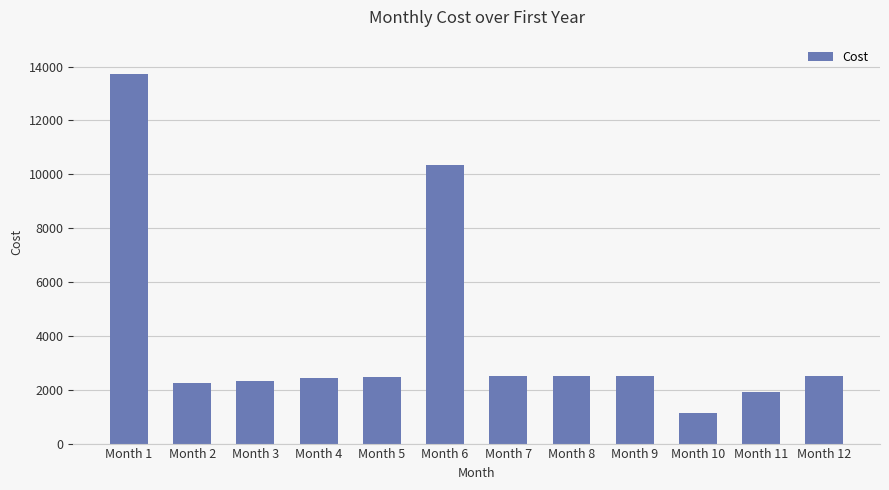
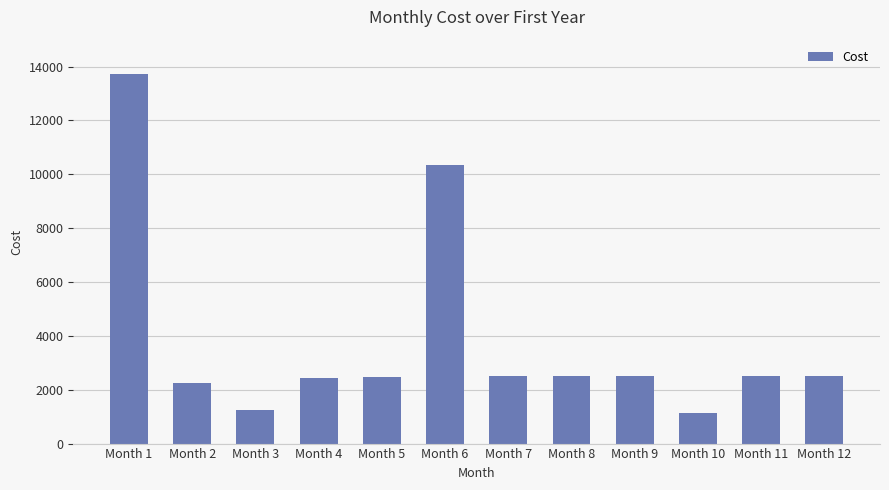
  {
    "Month 1": 13700,
    "Month 2": 2300,
-   "Month 3": 2300,
+   "Month 3": 1200,
    "Month 4": 2400,
    "Month 5": 2500,
    "Month 6": 10300,
    "Month 7": 2500,
    "Month 8": 2500,
    "Month 9": 2500,
    "Month 10": 1100,
-   "Month 11": 1900,
+   "Month 11": 2500,
    "Month 12": 2500
  }
